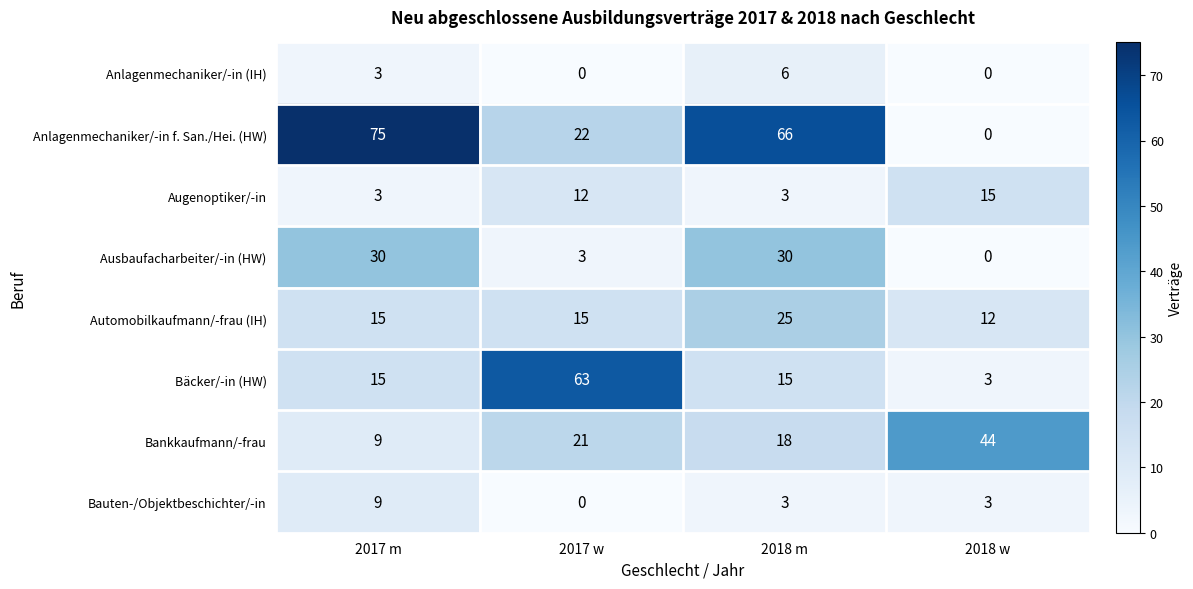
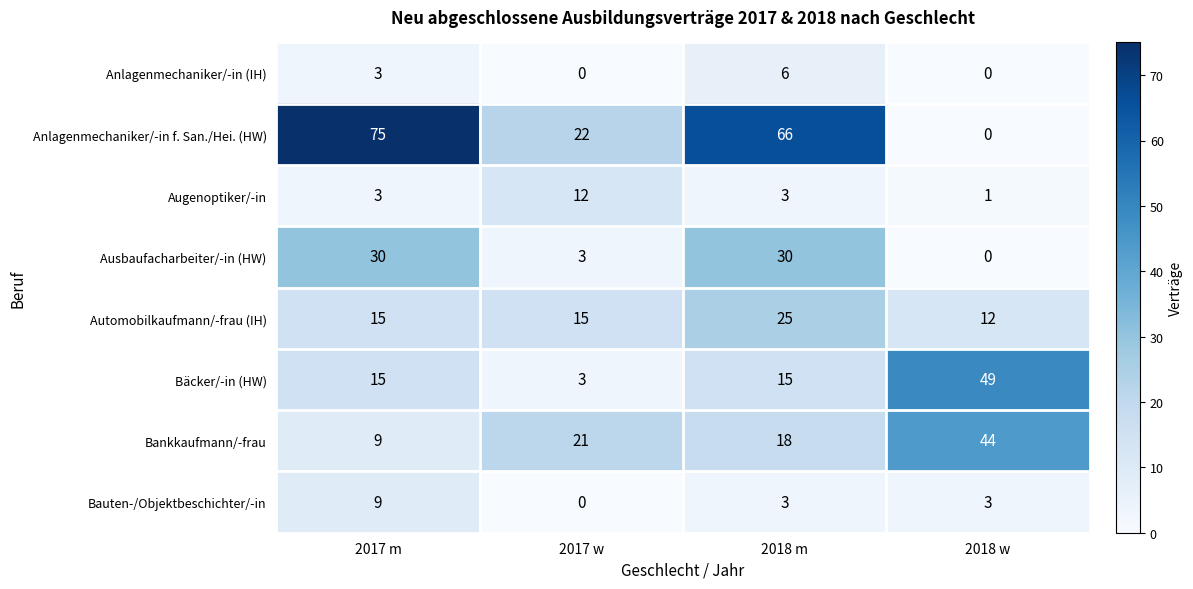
  {
    "Anlagenmechaniker/-in (IH)": {
      "2017 m": 3,
      "2017 w": 0,
      "2018 m": 6,
      "2018 w": 0
    },
    "Anlagenmechaniker/-in f. San./Hei. (HW)": {
      "2017 m": 75,
      "2017 w": 22,
      "2018 m": 66,
      "2018 w": 0
    },
    "Augenoptiker/-in": {
      "2017 m": 3,
      "2017 w": 12,
      "2018 m": 3,
-     "2018 w": 15
+     "2018 w": 1
    },
    "Ausbaufacharbeiter/-in (HW)": {
      "2017 m": 30,
      "2017 w": 3,
      "2018 m": 30,
      "2018 w": 0
    },
    "Automobilkaufmann/-frau (IH)": {
      "2017 m": 15,
      "2017 w": 15,
      "2018 m": 25,
      "2018 w": 12
    },
    "Bäcker/-in (HW)": {
      "2017 m": 15,
-     "2017 w": 63,
+     "2017 w": 3,
      "2018 m": 15,
-     "2018 w": 3
+     "2018 w": 49
    },
    "Bankkaufmann/-frau": {
      "2017 m": 9,
      "2017 w": 21,
      "2018 m": 18,
      "2018 w": 44
    },
    "Bauten-/Objektbeschichter/-in": {
      "2017 m": 9,
      "2017 w": 0,
      "2018 m": 3,
      "2018 w": 3
    }
  }
